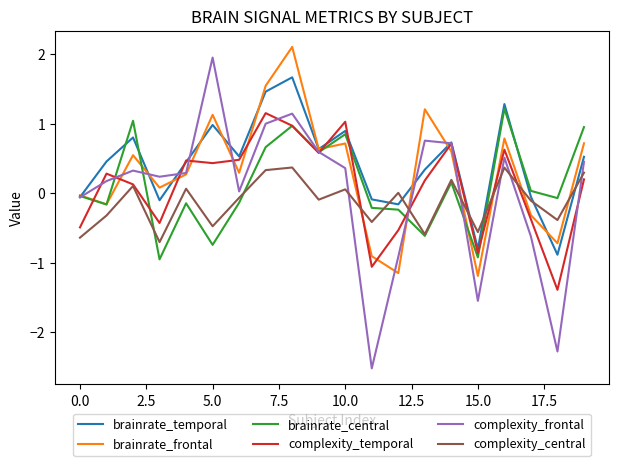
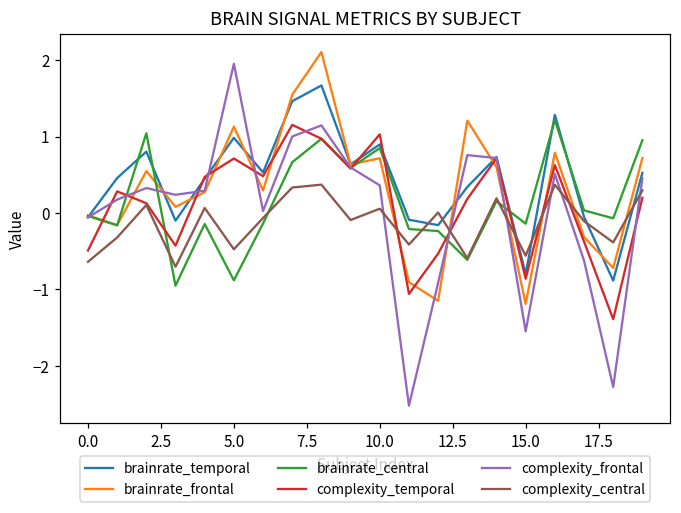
  {
    "brainrate_temporal": {
      "5.0": 1.0,
      "10.0": 0.9,
      "15.0": -0.8
    },
    "brainrate_frontal": {
      "5.0": 1.1,
      "10.0": 0.7,
      "15.0": -1.2
    },
    "brainrate_central": {
-     "5.0": -0.7,
+     "5.0": -0.9,
      "10.0": 0.8,
-     "15.0": -0.9
+     "15.0": -0.1
    },
    "complexity_temporal": {
      "0.0": -0.5,
-     "5.0": 0.4,
+     "5.0": 0.7,
      "10.0": 1.0,
      "15.0": -0.9
    },
    "complexity_frontal": {
      "5.0": 2.0,
      "10.0": 0.4,
      "15.0": -1.5
    },
    "complexity_central": {
      "0.0": -0.6,
      "5.0": -0.5,
      "10.0": 0.1,
      "15.0": -0.6
    }
  }
